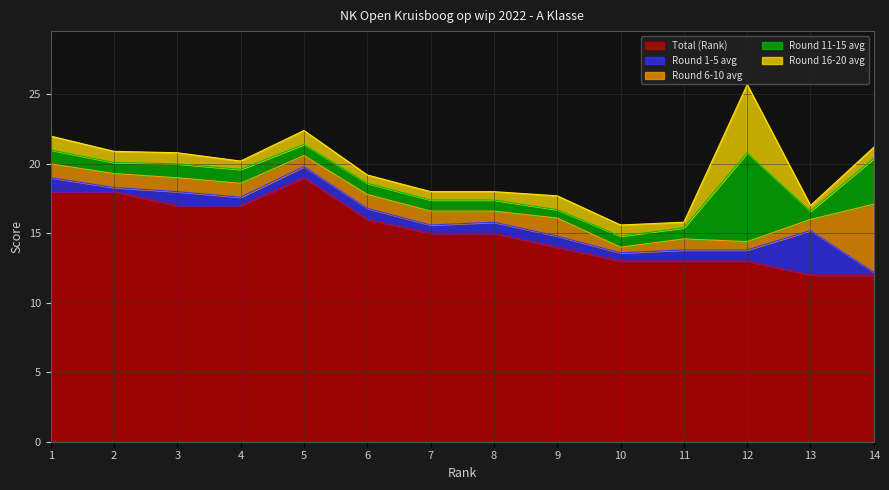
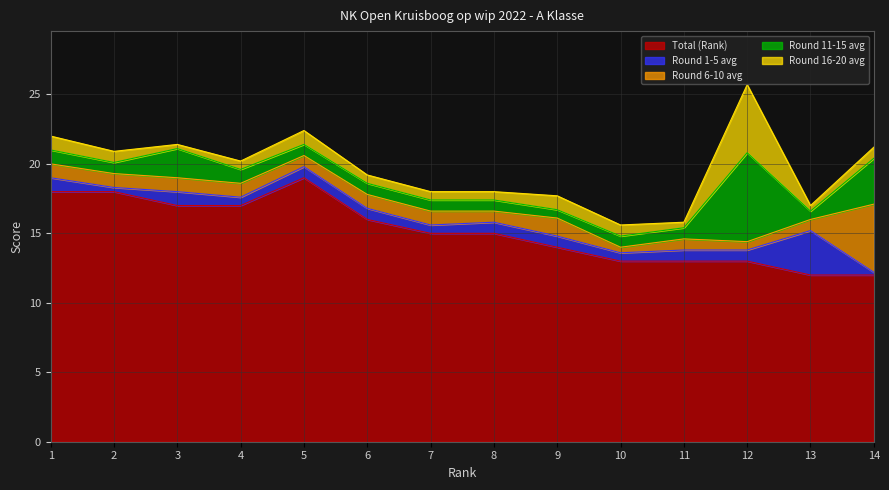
  {
    "Total (Rank)": {
      "1": 18.0,
      "2": 18.0,
      "3": 17.0,
      "4": 17.0,
      "5": 19.0,
      "6": 16.0,
      "7": 15.0,
      "8": 15.0,
      "9": 14.0,
      "10": 13.0,
      "11": 13.0,
      "12": 13.0,
      "13": 12.0,
      "14": 12.0
    },
    "Round 1-5 avg": {
      "1": 1.0,
      "2": 0.3,
      "3": 1.0,
      "4": 0.6,
      "5": 0.8,
      "6": 0.8,
      "7": 0.6,
      "8": 0.8,
      "9": 0.8,
      "10": 0.6,
      "11": 0.8,
      "12": 0.8,
      "13": 3.2,
      "14": 0.2
    },
    "Round 6-10 avg": {
      "1": 1.0,
      "2": 1.0,
      "3": 1.0,
      "4": 1.0,
      "5": 0.8,
      "6": 1.0,
      "7": 1.0,
      "8": 0.8,
      "9": 1.3,
      "10": 0.4,
      "11": 0.8,
      "12": 0.6,
      "13": 0.8,
      "14": 4.9
    },
    "Round 11-15 avg": {
      "1": 1.0,
      "2": 0.8,
-     "3": 1.0,
+     "3": 2.1,
      "4": 1.0,
      "5": 0.8,
      "6": 0.8,
      "7": 0.8,
      "8": 0.8,
      "9": 0.6,
      "10": 0.8,
      "11": 0.8,
      "12": 6.4,
      "13": 0.6,
      "14": 3.3
    },
    "Round 16-20 avg": {
      "1": 1.0,
      "2": 0.8,
-     "3": 0.8,
+     "3": 0.3,
      "4": 0.6,
      "5": 1.0,
      "6": 0.6,
      "7": 0.6,
      "8": 0.6,
      "9": 1.0,
      "10": 0.8,
      "11": 0.4,
      "12": 4.9,
      "13": 0.4,
      "14": 0.8
    }
  }
